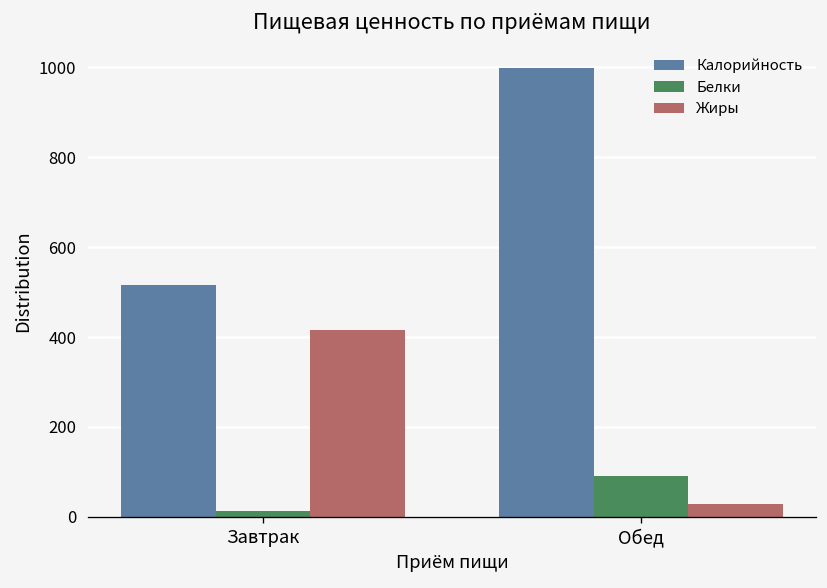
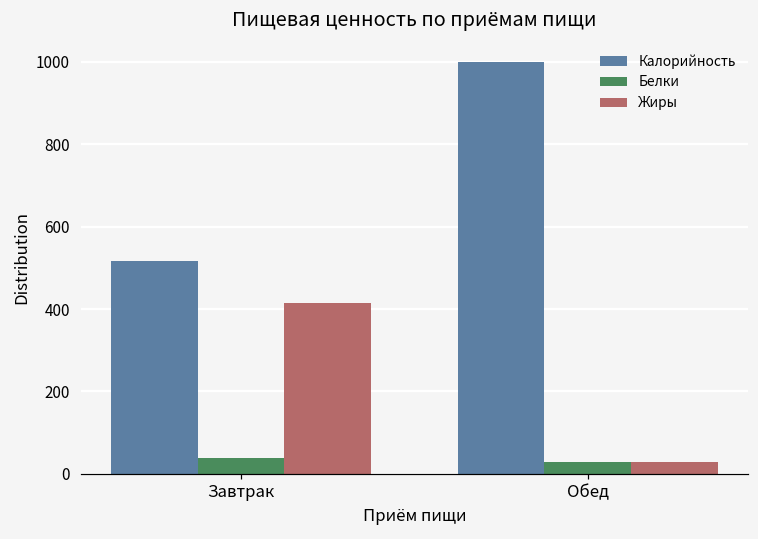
  {
    "Калорийность": {
      "Завтрак": 520,
      "Обед": 1000
    },
    "Белки": {
-     "Завтрак": 10,
-     "Обед": 90
+     "Завтрак": 40,
+     "Обед": 30
    },
    "Жиры": {
      "Завтрак": 420,
      "Обед": 30
    }
  }
